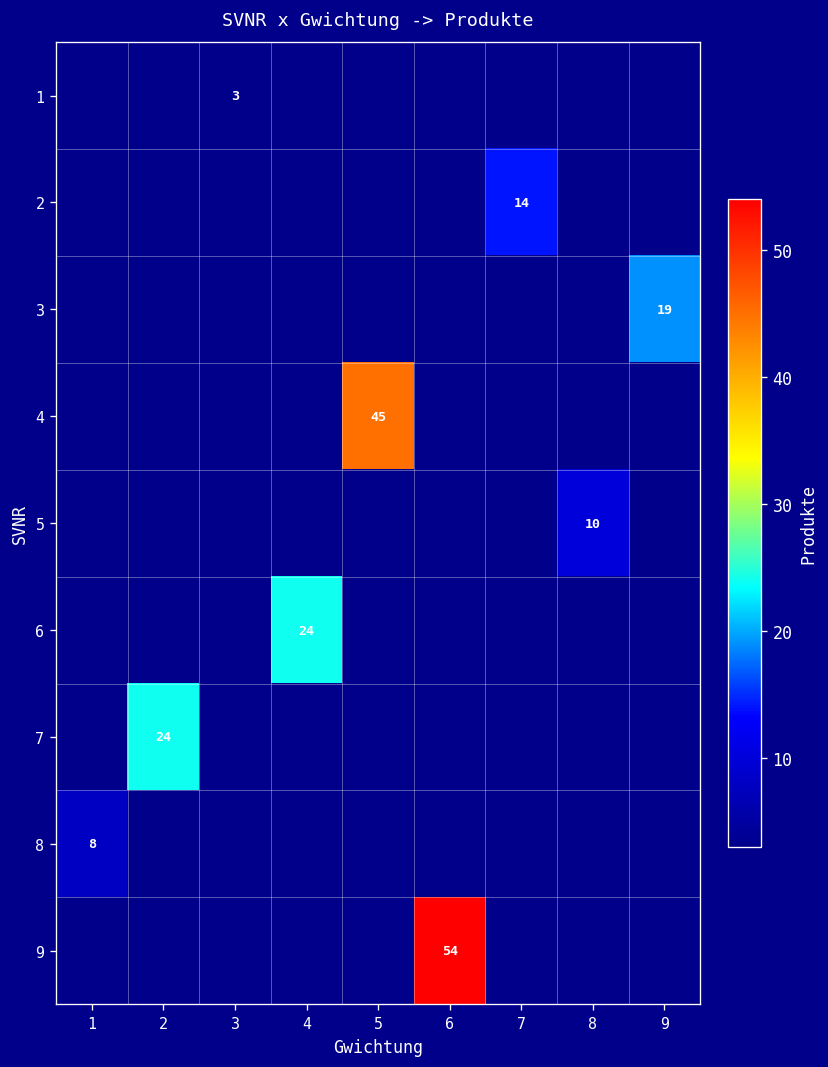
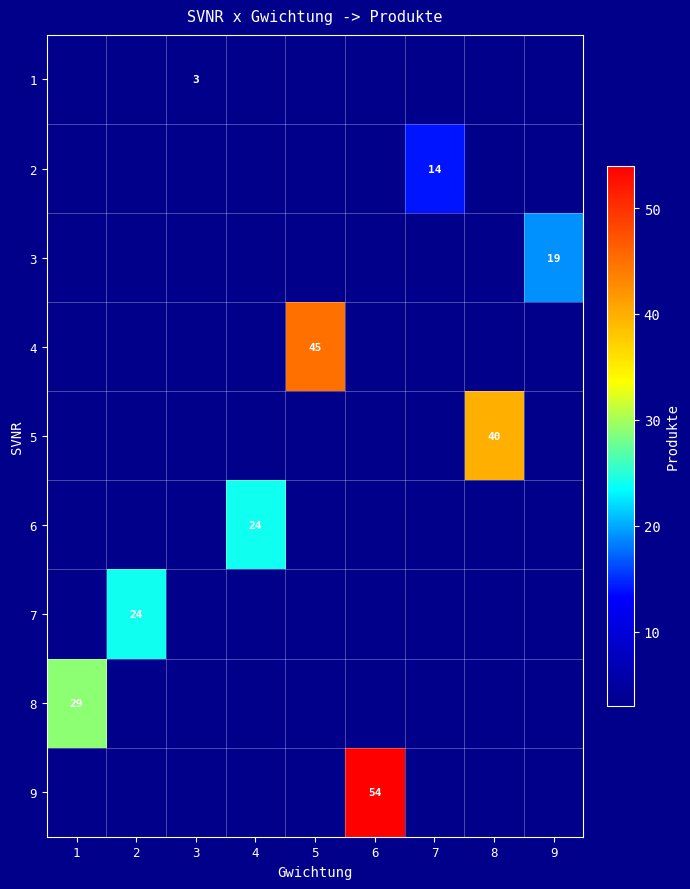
  {
    "1": {
      "3": 3
    },
    "2": {
      "7": 14
    },
    "3": {
      "9": 19
    },
    "4": {
      "5": 45
    },
    "5": {
-     "8": 10
+     "8": 40
    },
    "6": {
      "4": 24
    },
    "7": {
      "2": 24
    },
    "8": {
-     "1": 8
+     "1": 29
    },
    "9": {
      "6": 54
    }
  }
